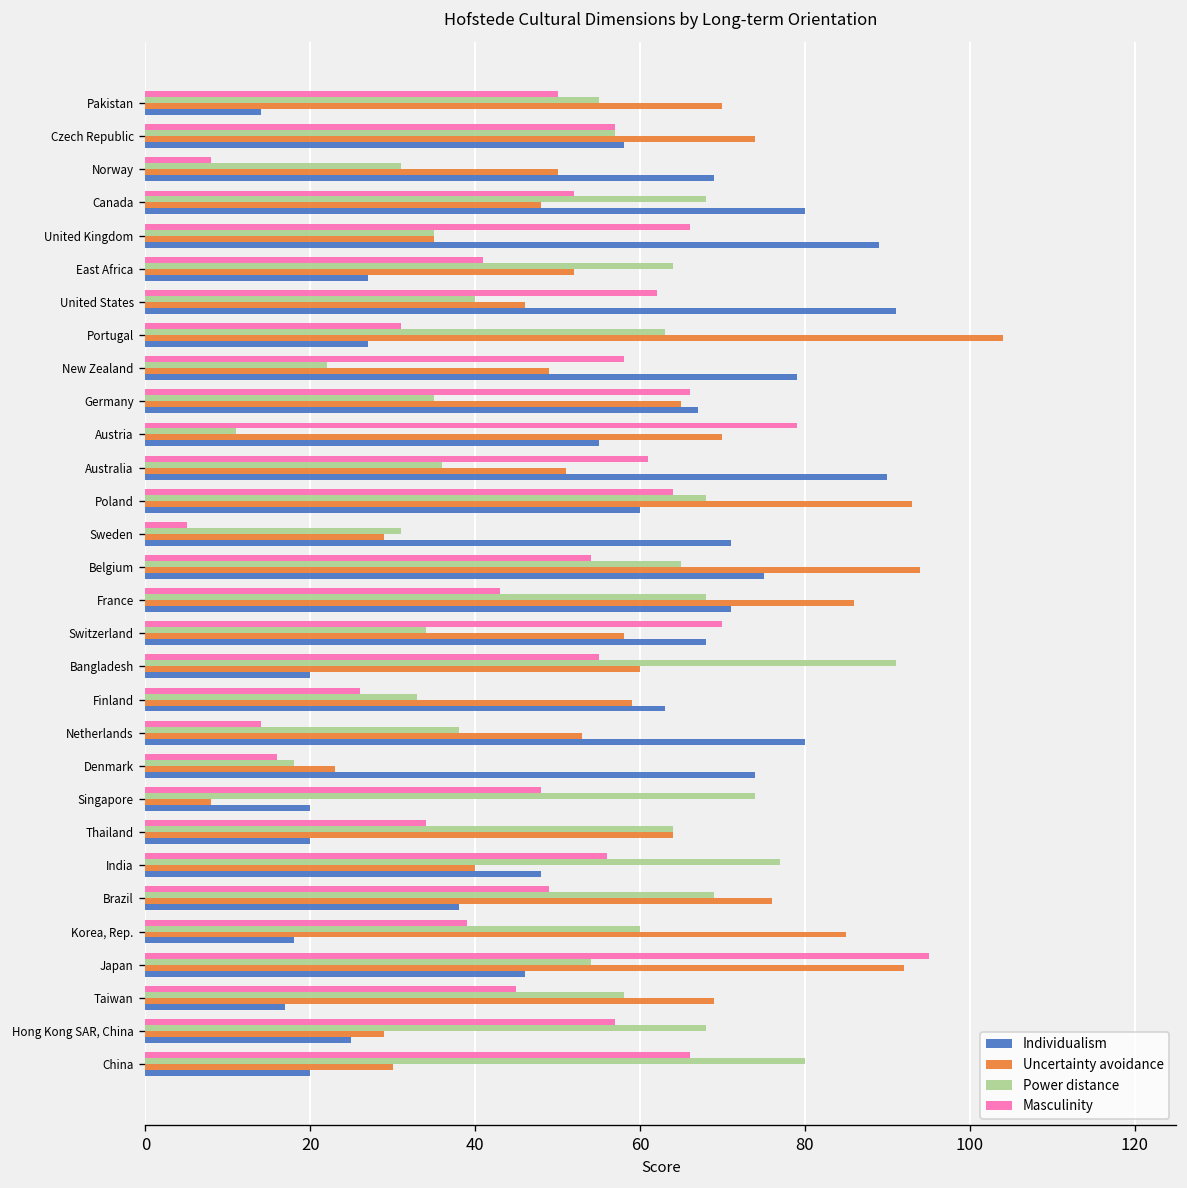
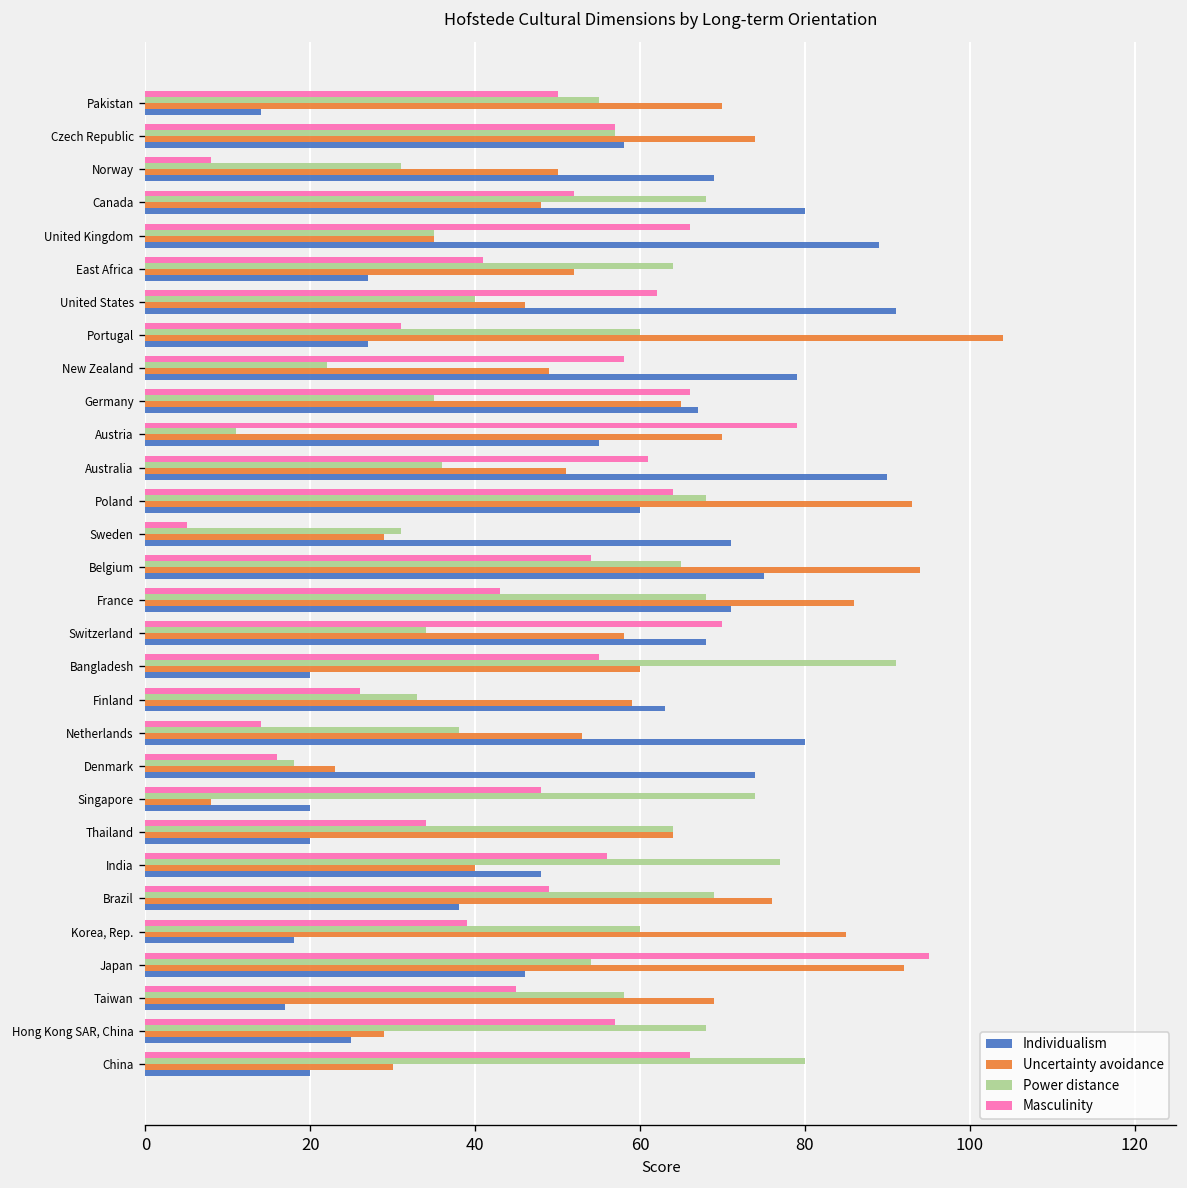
  {
    "Individualism": {
      "Pakistan": 14,
      "Czech Republic": 58,
      "Norway": 69,
      "Canada": 80,
      "United Kingdom": 89,
      "East Africa": 27,
      "United States": 91,
      "Portugal": 27,
      "New Zealand": 79,
      "Germany": 67,
      "Austria": 55,
      "Australia": 90,
      "Poland": 60,
      "Sweden": 71,
      "Belgium": 75,
      "France": 71,
      "Switzerland": 68,
      "Bangladesh": 20,
      "Finland": 63,
      "Netherlands": 80,
      "Denmark": 74,
      "Singapore": 20,
      "Thailand": 20,
      "India": 48,
      "Brazil": 38,
      "Korea, Rep.": 18,
      "Japan": 46,
      "Taiwan": 17,
      "Hong Kong SAR, China": 25,
      "China": 20
    },
    "Uncertainty avoidance": {
      "Pakistan": 70,
      "Czech Republic": 74,
      "Norway": 50,
      "Canada": 48,
      "United Kingdom": 35,
      "East Africa": 52,
      "United States": 46,
      "Portugal": 104,
      "New Zealand": 49,
      "Germany": 65,
      "Austria": 70,
      "Australia": 51,
      "Poland": 93,
      "Sweden": 29,
      "Belgium": 94,
      "France": 86,
      "Switzerland": 58,
      "Bangladesh": 60,
      "Finland": 59,
      "Netherlands": 53,
      "Denmark": 23,
      "Singapore": 8,
      "Thailand": 64,
      "India": 40,
      "Brazil": 76,
      "Korea, Rep.": 85,
      "Japan": 92,
      "Taiwan": 69,
      "Hong Kong SAR, China": 29,
      "China": 30
    },
    "Power distance": {
      "Pakistan": 55,
      "Czech Republic": 57,
      "Norway": 31,
      "Canada": 68,
      "United Kingdom": 35,
      "East Africa": 64,
      "United States": 40,
-     "Portugal": 63,
+     "Portugal": 60,
      "New Zealand": 22,
      "Germany": 35,
      "Austria": 11,
      "Australia": 36,
      "Poland": 68,
      "Sweden": 31,
      "Belgium": 65,
      "France": 68,
      "Switzerland": 34,
      "Bangladesh": 91,
      "Finland": 33,
      "Netherlands": 38,
      "Denmark": 18,
      "Singapore": 74,
      "Thailand": 64,
      "India": 77,
      "Brazil": 69,
      "Korea, Rep.": 60,
      "Japan": 54,
      "Taiwan": 58,
      "Hong Kong SAR, China": 68,
      "China": 80
    },
    "Masculinity": {
      "Pakistan": 50,
      "Czech Republic": 57,
      "Norway": 8,
      "Canada": 52,
      "United Kingdom": 66,
      "East Africa": 41,
      "United States": 62,
      "Portugal": 31,
      "New Zealand": 58,
      "Germany": 66,
      "Austria": 79,
      "Australia": 61,
      "Poland": 64,
      "Sweden": 5,
      "Belgium": 54,
      "France": 43,
      "Switzerland": 70,
      "Bangladesh": 55,
      "Finland": 26,
      "Netherlands": 14,
      "Denmark": 16,
      "Singapore": 48,
      "Thailand": 34,
      "India": 56,
      "Brazil": 49,
      "Korea, Rep.": 39,
      "Japan": 95,
      "Taiwan": 45,
      "Hong Kong SAR, China": 57,
      "China": 66
    }
  }
